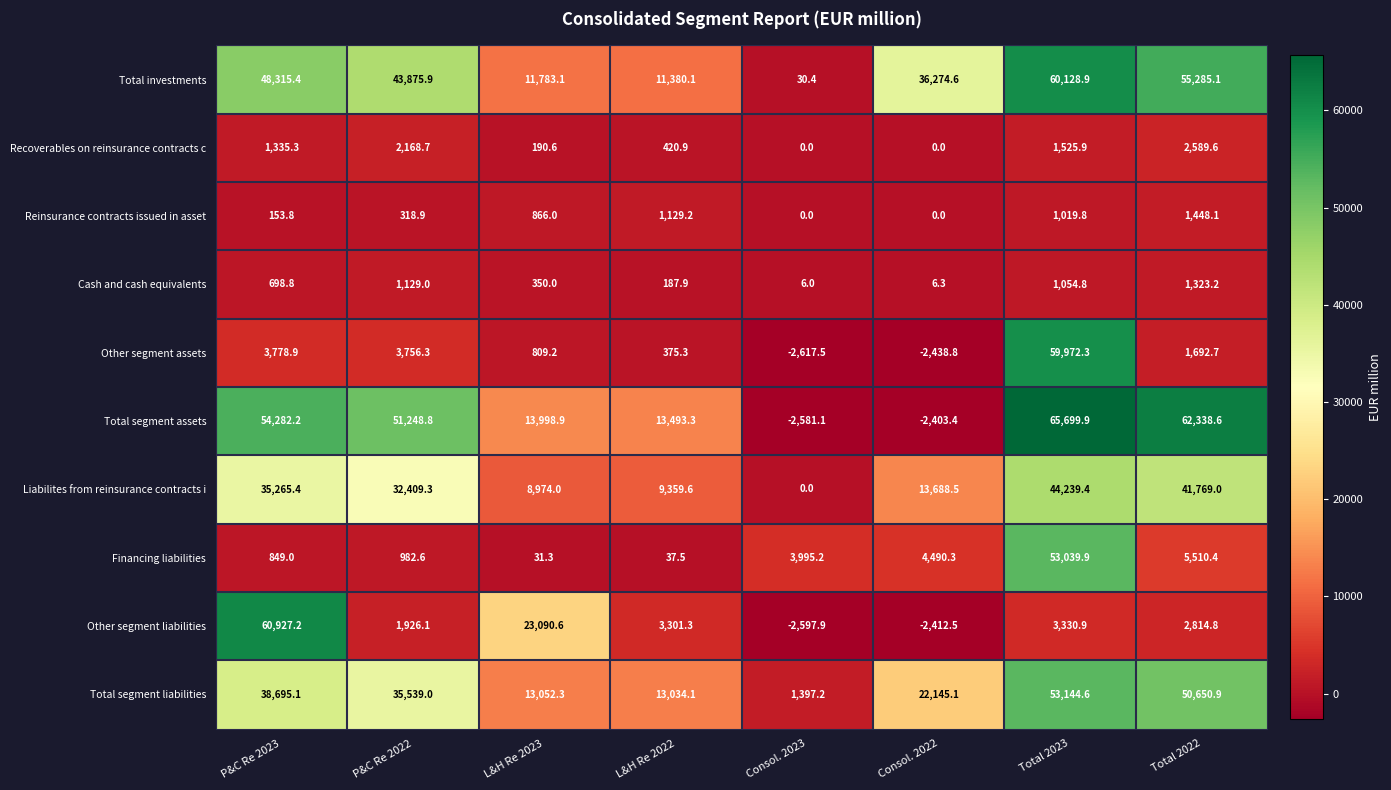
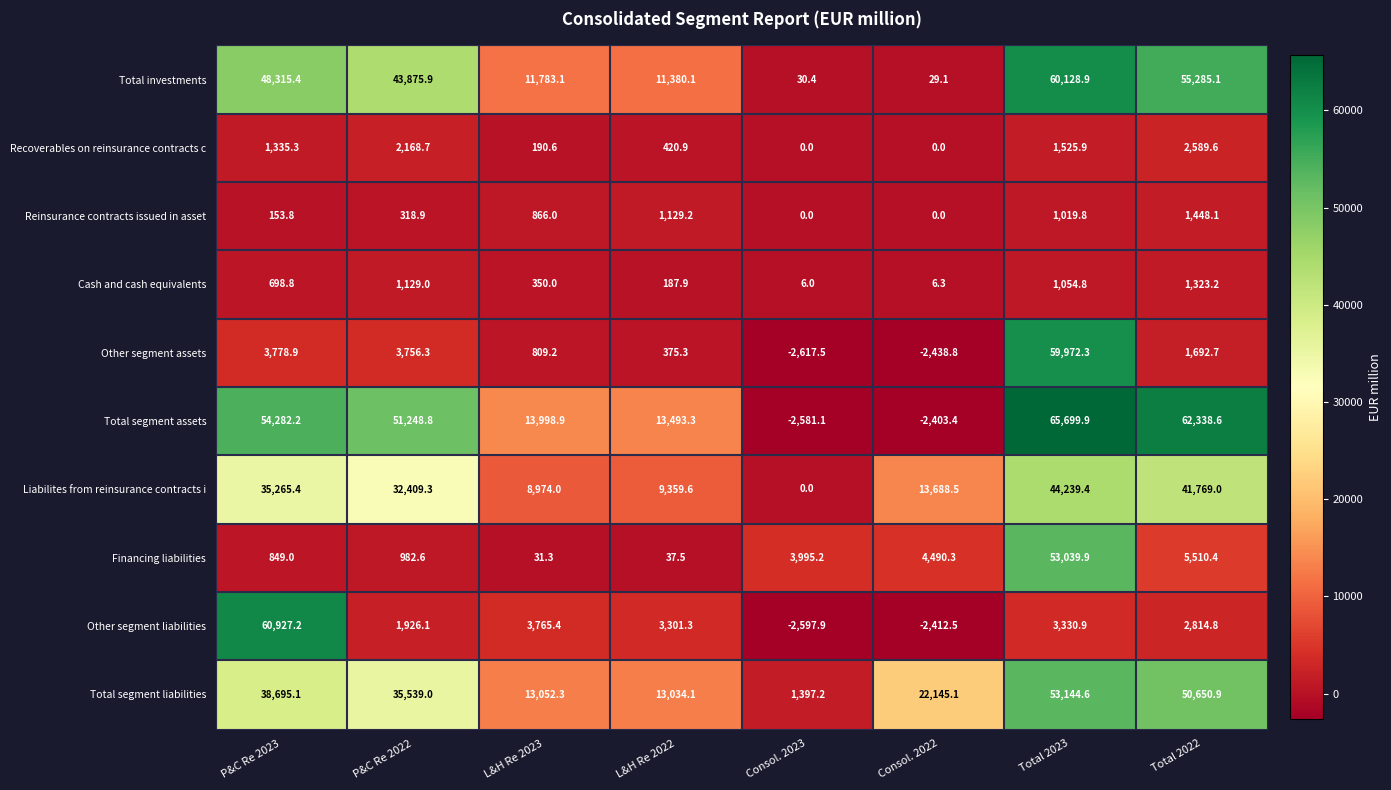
  {
    "Total investments": {
      "P&C Re 2023": "48,315.4",
      "P&C Re 2022": "43,875.9",
      "L&H Re 2023": "11,783.1",
      "L&H Re 2022": "11,380.1",
      "Consol. 2023": "30.4",
-     "Consol. 2022": "36,274.6",
+     "Consol. 2022": "29.1",
      "Total 2023": "60,128.9",
      "Total 2022": "55,285.1"
    },
    "Recoverables on reinsurance contracts c": {
      "P&C Re 2023": "1,335.3",
      "P&C Re 2022": "2,168.7",
      "L&H Re 2023": "190.6",
      "L&H Re 2022": "420.9",
      "Consol. 2023": "0.0",
      "Consol. 2022": "0.0",
      "Total 2023": "1,525.9",
      "Total 2022": "2,589.6"
    },
    "Reinsurance contracts issued in asset": {
      "P&C Re 2023": "153.8",
      "P&C Re 2022": "318.9",
      "L&H Re 2023": "866.0",
      "L&H Re 2022": "1,129.2",
      "Consol. 2023": "0.0",
      "Consol. 2022": "0.0",
      "Total 2023": "1,019.8",
      "Total 2022": "1,448.1"
    },
    "Cash and cash equivalents": {
      "P&C Re 2023": "698.8",
      "P&C Re 2022": "1,129.0",
      "L&H Re 2023": "350.0",
      "L&H Re 2022": "187.9",
      "Consol. 2023": "6.0",
      "Consol. 2022": "6.3",
      "Total 2023": "1,054.8",
      "Total 2022": "1,323.2"
    },
    "Other segment assets": {
      "P&C Re 2023": "3,778.9",
      "P&C Re 2022": "3,756.3",
      "L&H Re 2023": "809.2",
      "L&H Re 2022": "375.3",
      "Consol. 2023": "-2,617.5",
      "Consol. 2022": "-2,438.8",
      "Total 2023": "59,972.3",
      "Total 2022": "1,692.7"
    },
    "Total segment assets": {
      "P&C Re 2023": "54,282.2",
      "P&C Re 2022": "51,248.8",
      "L&H Re 2023": "13,998.9",
      "L&H Re 2022": "13,493.3",
      "Consol. 2023": "-2,581.1",
      "Consol. 2022": "-2,403.4",
      "Total 2023": "65,699.9",
      "Total 2022": "62,338.6"
    },
    "Liabilites from reinsurance contracts i": {
      "P&C Re 2023": "35,265.4",
      "P&C Re 2022": "32,409.3",
      "L&H Re 2023": "8,974.0",
      "L&H Re 2022": "9,359.6",
      "Consol. 2023": "0.0",
      "Consol. 2022": "13,688.5",
      "Total 2023": "44,239.4",
      "Total 2022": "41,769.0"
    },
    "Financing liabilities": {
      "P&C Re 2023": "849.0",
      "P&C Re 2022": "982.6",
      "L&H Re 2023": "31.3",
      "L&H Re 2022": "37.5",
      "Consol. 2023": "3,995.2",
      "Consol. 2022": "4,490.3",
      "Total 2023": "53,039.9",
      "Total 2022": "5,510.4"
    },
    "Other segment liabilities": {
      "P&C Re 2023": "60,927.2",
      "P&C Re 2022": "1,926.1",
-     "L&H Re 2023": "23,090.6",
+     "L&H Re 2023": "3,765.4",
      "L&H Re 2022": "3,301.3",
      "Consol. 2023": "-2,597.9",
      "Consol. 2022": "-2,412.5",
      "Total 2023": "3,330.9",
      "Total 2022": "2,814.8"
    },
    "Total segment liabilities": {
      "P&C Re 2023": "38,695.1",
      "P&C Re 2022": "35,539.0",
      "L&H Re 2023": "13,052.3",
      "L&H Re 2022": "13,034.1",
      "Consol. 2023": "1,397.2",
      "Consol. 2022": "22,145.1",
      "Total 2023": "53,144.6",
      "Total 2022": "50,650.9"
    }
  }
